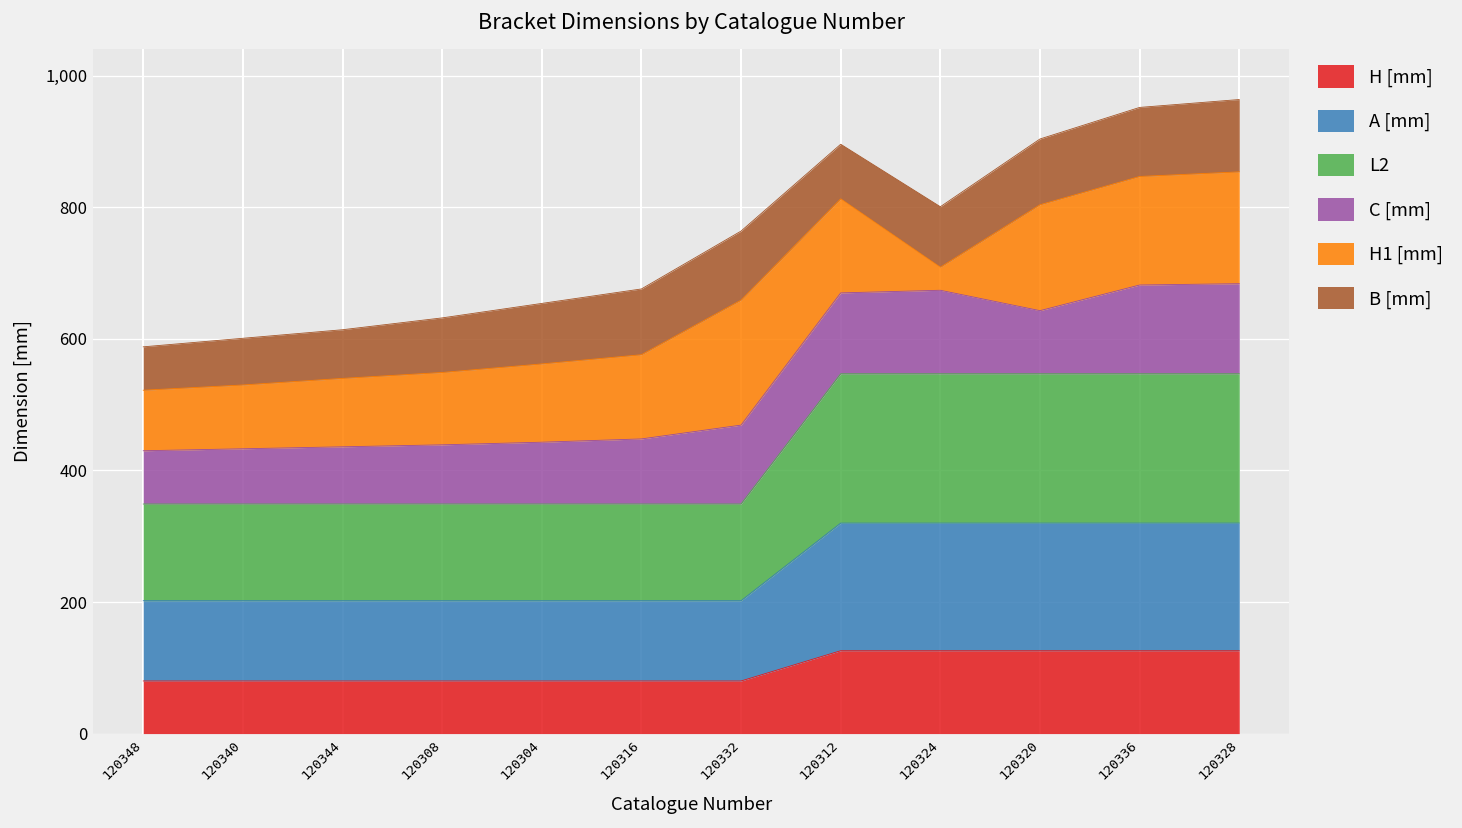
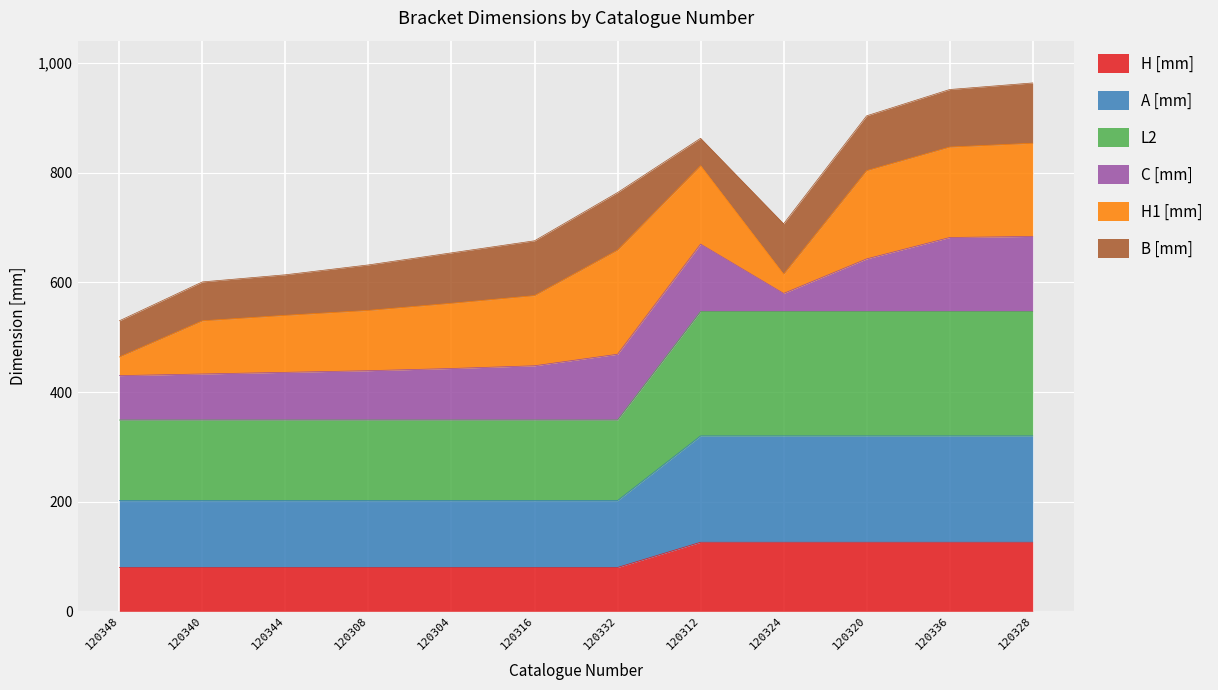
  {
    "H [mm]": {
      "120348": 80,
      "120340": 80,
      "120344": 80,
      "120308": 80,
      "120304": 80,
      "120316": 80,
      "120332": 80,
      "120312": 130,
      "120324": 130,
      "120320": 130,
      "120336": 130,
      "120328": 130
    },
    "A [mm]": {
      "120348": 120,
      "120340": 120,
      "120344": 120,
      "120308": 120,
      "120304": 120,
      "120316": 120,
      "120332": 120,
      "120312": 190,
      "120324": 190,
      "120320": 190,
      "120336": 190,
      "120328": 190
    },
    "L2": {
      "120348": 150,
      "120340": 150,
      "120344": 150,
      "120308": 150,
      "120304": 150,
      "120316": 150,
      "120332": 150,
      "120312": 230,
      "120324": 230,
      "120320": 230,
      "120336": 230,
      "120328": 230
    },
    "C [mm]": {
      "120348": 80,
      "120340": 80,
      "120344": 90,
      "120308": 90,
      "120304": 90,
      "120316": 100,
      "120332": 120,
      "120312": 120,
-     "120324": 130,
+     "120324": 30,
      "120320": 100,
      "120336": 140,
      "120328": 140
    },
    "H1 [mm]": {
-     "120348": 90,
+     "120348": 30,
      "120340": 100,
      "120344": 100,
      "120308": 110,
      "120304": 120,
      "120316": 130,
      "120332": 190,
      "120312": 140,
      "120324": 40,
      "120320": 160,
      "120336": 170,
      "120328": 170
    },
    "B [mm]": {
      "120348": 70,
      "120340": 70,
      "120344": 70,
      "120308": 80,
      "120304": 90,
      "120316": 100,
      "120332": 110,
-     "120312": 80,
+     "120312": 50,
      "120324": 90,
      "120320": 100,
      "120336": 110,
      "120328": 110
    }
  }
